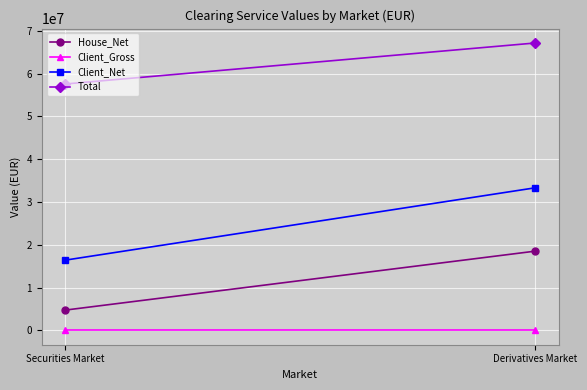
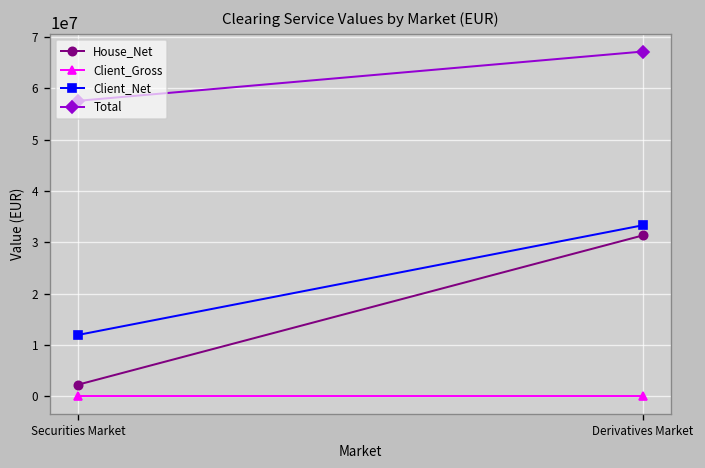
  {
    "House_Net": {
-     "Securities Market": 5000000,
-     "Derivatives Market": 19000000
+     "Securities Market": 2000000,
+     "Derivatives Market": 31000000
    },
    "Client_Gross": {
      "Securities Market": 0,
      "Derivatives Market": 0
    },
    "Client_Net": {
-     "Securities Market": 16000000,
+     "Securities Market": 12000000,
      "Derivatives Market": 33000000
    },
    "Total": {
      "Derivatives Market": 67000000
    }
  }
